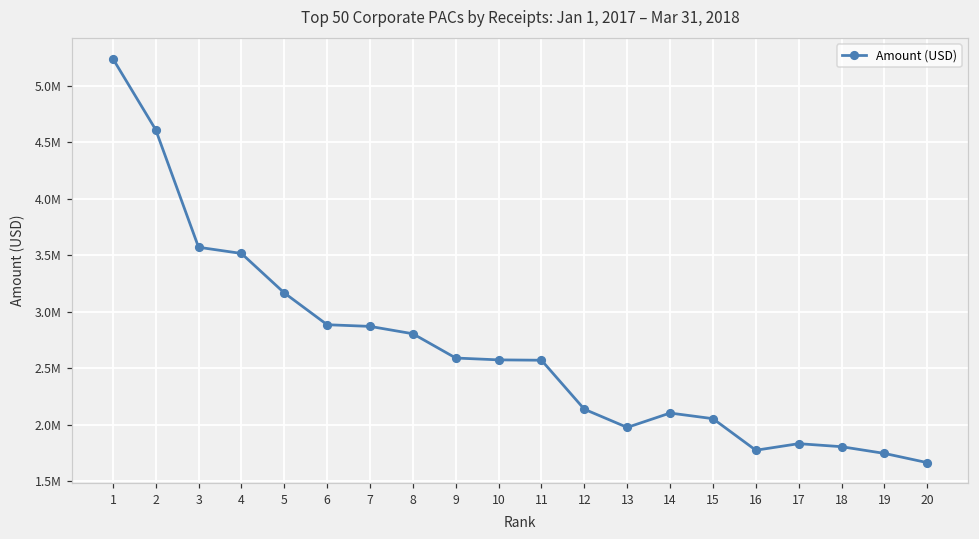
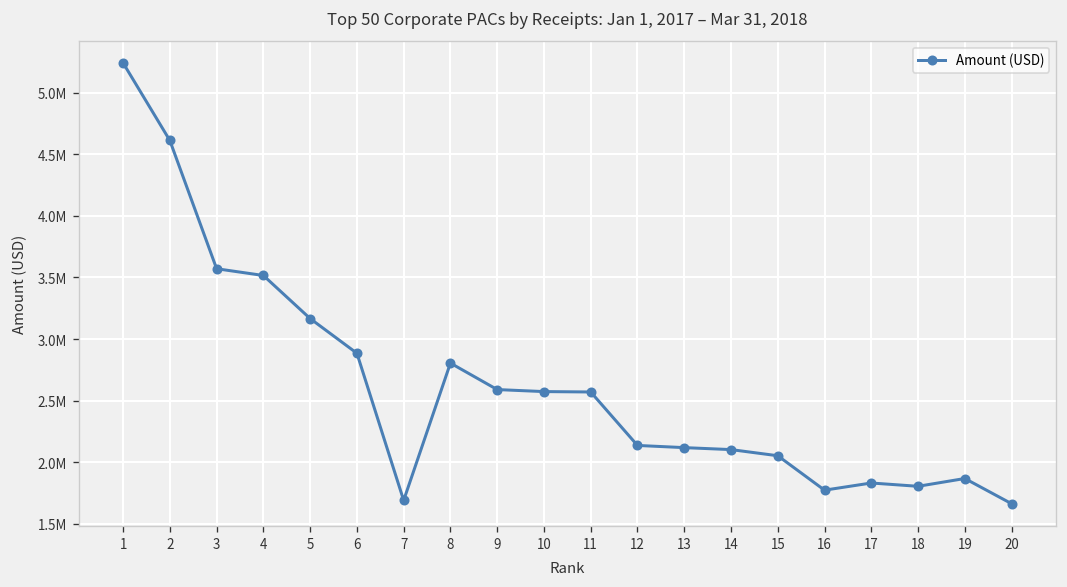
  {
    "1": 5240000,
    "2": 4610000,
    "3": 3570000,
    "4": 3520000,
    "5": 3170000,
    "6": 2880000,
-   "7": 2870000,
+   "7": 1690000,
    "8": 2800000,
    "9": 2590000,
    "10": 2570000,
    "11": 2570000,
    "12": 2140000,
-   "13": 1970000,
+   "13": 2120000,
    "14": 2100000,
    "15": 2050000,
    "16": 1770000,
    "17": 1830000,
    "18": 1800000,
-   "19": 1740000,
+   "19": 1870000,
    "20": 1660000
  }
